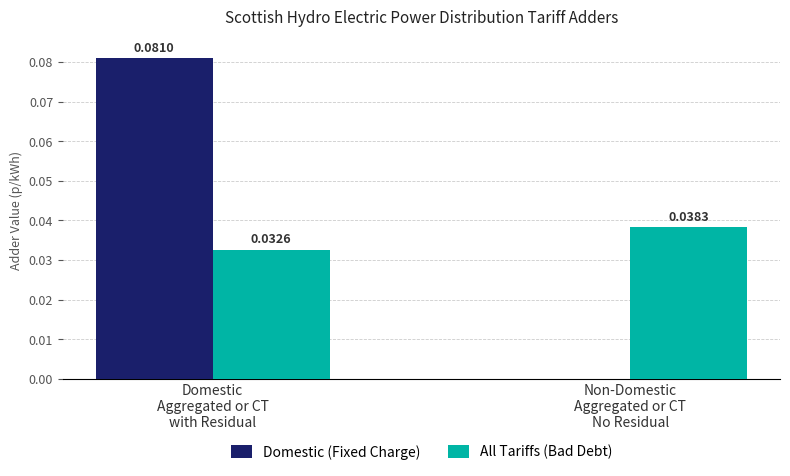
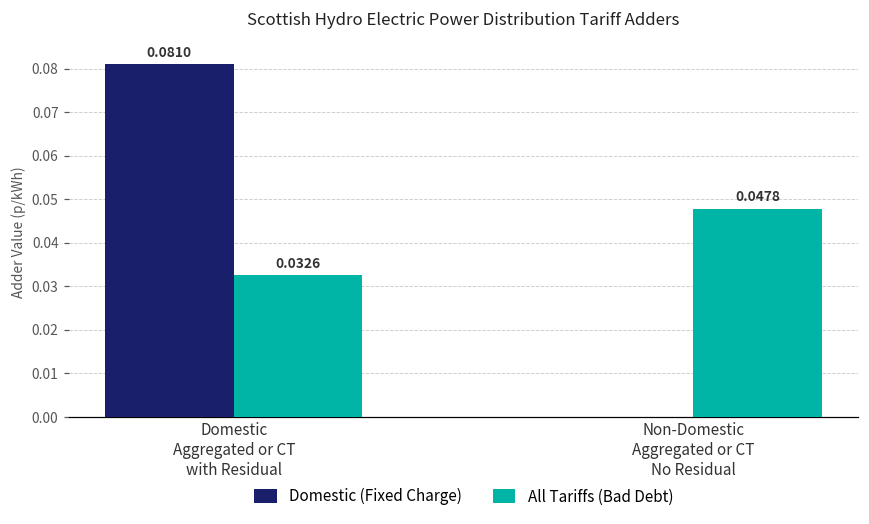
  {
    "Domestic (Fixed Charge)": {
      "Domestic Aggregated or CT with Residual": 0.0810
    },
    "All Tariffs (Bad Debt)": {
      "Domestic Aggregated or CT with Residual": 0.0326,
-     "Non-Domestic Aggregated or CT No Residual": 0.0383
+     "Non-Domestic Aggregated or CT No Residual": 0.0478
    }
  }
